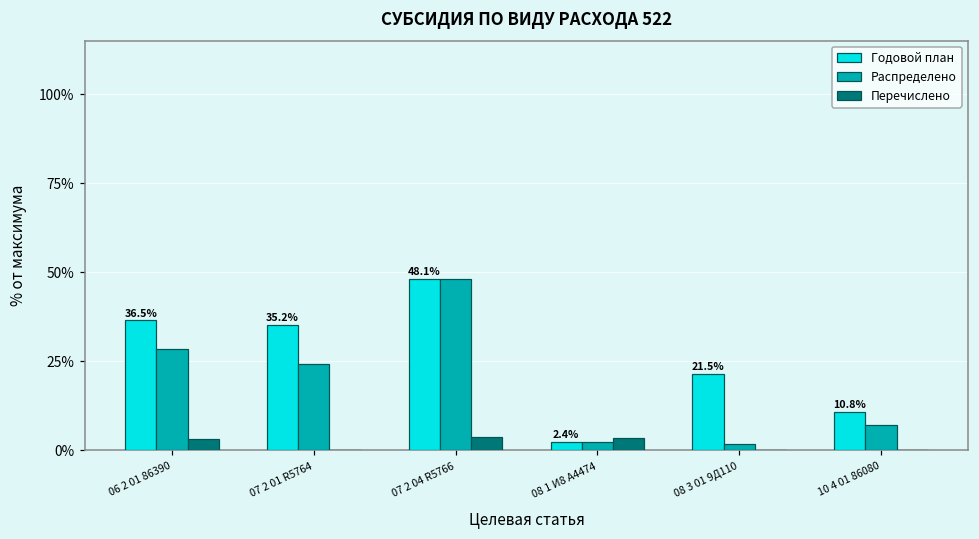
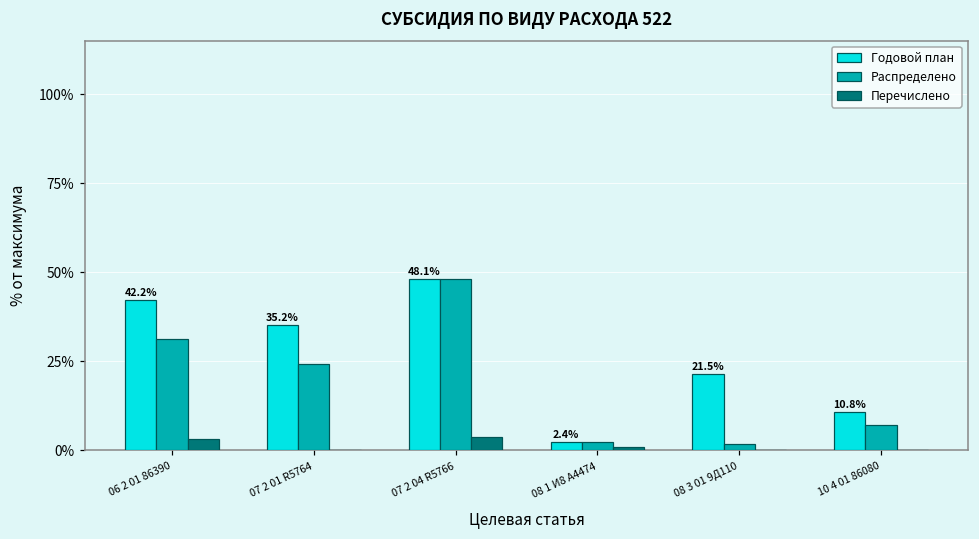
  {
    "Годовой план": {
-     "06 2 01 86390": "36.5%",
+     "06 2 01 86390": "42.2%",
      "07 2 01 R5764": "35.2%",
      "07 2 04 R5766": "48.1%",
      "08 1 И8 А4474": "2.4%",
      "08 3 01 9Д110": "21.5%",
      "10 4 01 86080": "10.8%"
    },
    "Распределено": {
-     "06 2 01 86390": "29%",
+     "06 2 01 86390": "31%",
      "07 2 01 R5764": "24%",
      "08 3 01 9Д110": "2%",
      "10 4 01 86080": "7%"
    },
    "Перечислено": {
      "06 2 01 86390": "3%",
      "07 2 01 R5764": "0%",
      "07 2 04 R5766": "4%",
-     "08 1 И8 А4474": "3%",
+     "08 1 И8 А4474": "1%",
      "08 3 01 9Д110": "0%",
      "10 4 01 86080": "0%"
    }
  }
